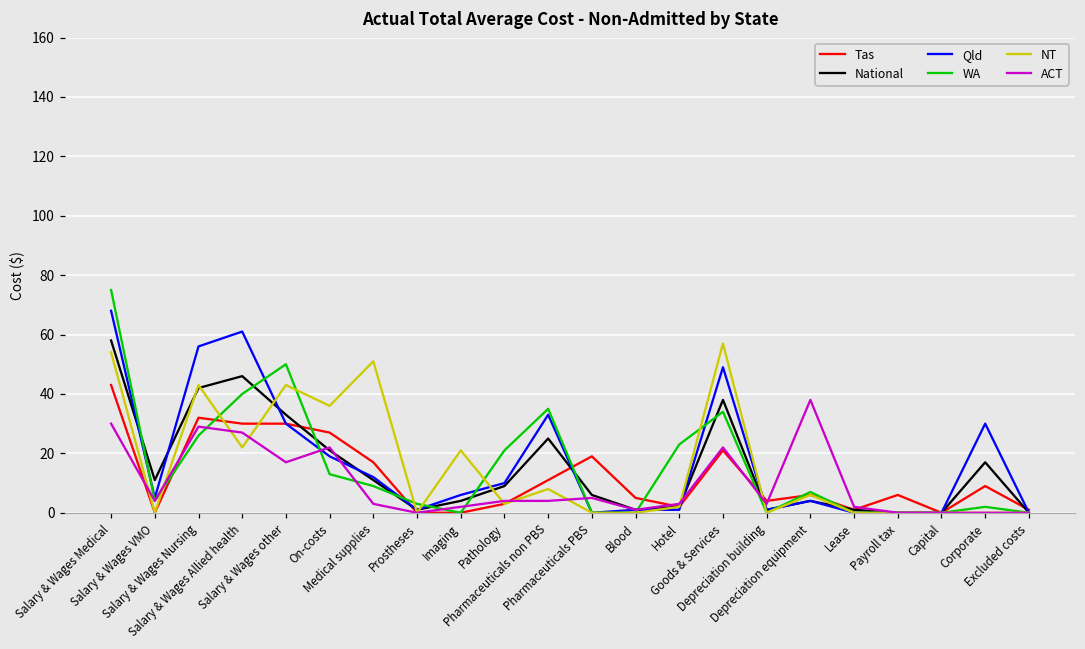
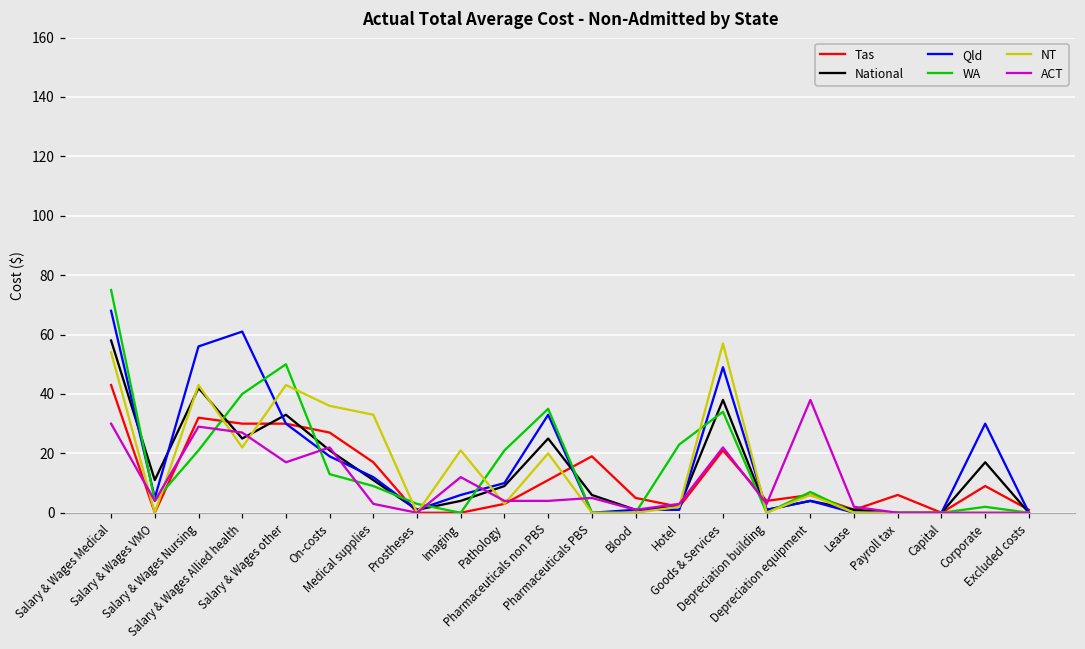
  {
    "Tas": {
      "Salary & Wages Medical": 43,
      "Salary & Wages Nursing": 32,
      "Salary & Wages Allied health": 30,
      "On-costs": 27,
      "Medical supplies": 17,
      "Pharmaceuticals non PBS": 11,
      "Pharmaceuticals PBS": 19,
      "Blood": 5,
      "Goods & Services": 21,
      "Depreciation building": 4,
      "Payroll tax": 6,
      "Corporate": 9,
      "Excluded costs": 1
    },
    "National": {
      "Salary & Wages Medical": 58,
      "Salary & Wages VMO": 11,
      "Salary & Wages Nursing": 42,
-     "Salary & Wages Allied health": 46,
+     "Salary & Wages Allied health": 25,
      "Salary & Wages other": 33,
      "On-costs": 21,
      "Medical supplies": 11,
      "Imaging": 4,
      "Pathology": 9,
      "Pharmaceuticals non PBS": 25,
      "Pharmaceuticals PBS": 6,
      "Goods & Services": 38,
      "Corporate": 17
    },
    "Qld": {
      "Salary & Wages Medical": 68,
      "Salary & Wages VMO": 5,
      "Salary & Wages Nursing": 56,
      "Salary & Wages Allied health": 61,
      "On-costs": 19,
      "Medical supplies": 12,
      "Imaging": 6,
      "Pathology": 10,
      "Pharmaceuticals non PBS": 33,
      "Hotel": 1,
      "Goods & Services": 49,
      "Corporate": 30
    },
    "WA": {
      "Salary & Wages Medical": 75,
-     "Salary & Wages Nursing": 26,
+     "Salary & Wages Nursing": 21,
      "Salary & Wages Allied health": 40,
      "Salary & Wages other": 50,
      "On-costs": 13,
      "Medical supplies": 9,
      "Prostheses": 3,
      "Pathology": 21,
      "Pharmaceuticals non PBS": 35,
      "Hotel": 23,
      "Goods & Services": 34,
      "Depreciation equipment": 7,
      "Corporate": 2
    },
    "NT": {
      "Salary & Wages Medical": 54,
      "Salary & Wages Nursing": 43,
      "Salary & Wages Allied health": 22,
      "Salary & Wages other": 43,
      "On-costs": 36,
-     "Medical supplies": 51,
+     "Medical supplies": 33,
      "Imaging": 21,
-     "Pharmaceuticals non PBS": 8,
+     "Pharmaceuticals non PBS": 20,
      "Goods & Services": 57
    },
    "ACT": {
      "Salary & Wages Medical": 30,
      "Salary & Wages Nursing": 29,
      "Salary & Wages Allied health": 27,
      "Salary & Wages other": 17,
      "On-costs": 22,
      "Medical supplies": 3,
-     "Imaging": 2,
+     "Imaging": 12,
      "Pathology": 4,
      "Pharmaceuticals non PBS": 4,
      "Pharmaceuticals PBS": 5,
      "Hotel": 3,
      "Goods & Services": 22,
      "Depreciation building": 3,
      "Depreciation equipment": 38,
      "Lease": 2
    }
  }
